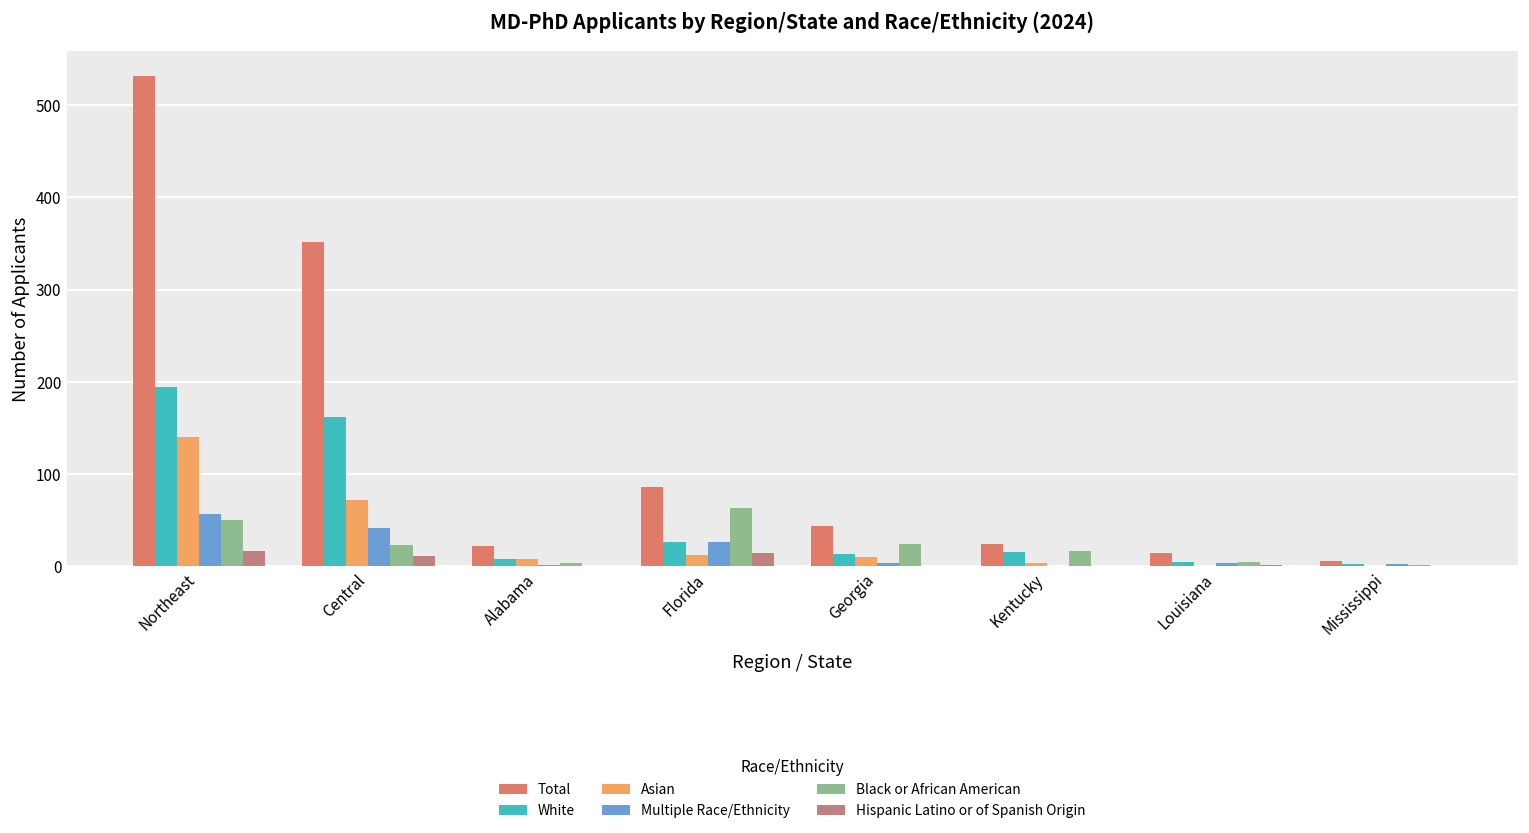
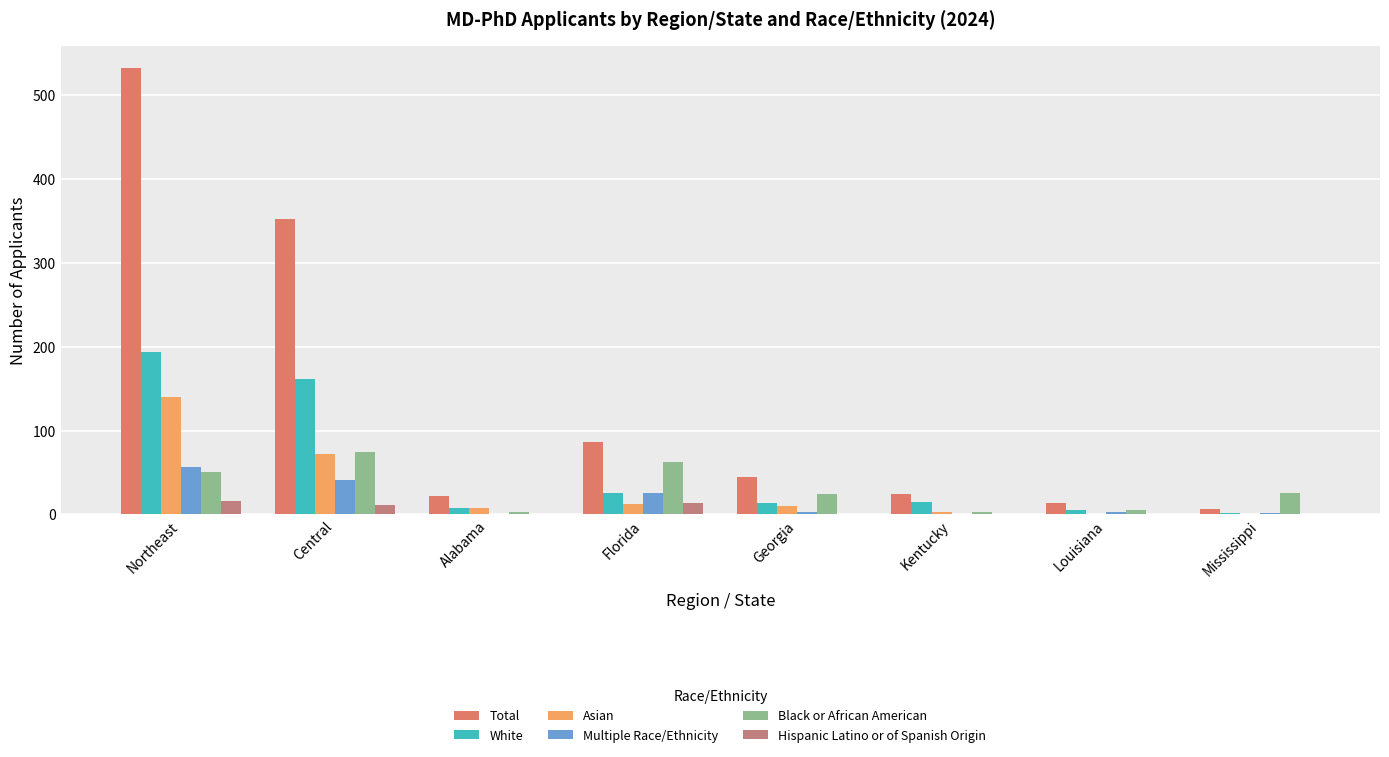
  {
    "Black or African American": {
      "Northeast": 50,
-     "Central": 20,
+     "Central": 70,
      "Alabama": 0,
      "Florida": 60,
      "Georgia": 20,
-     "Kentucky": 20,
+     "Kentucky": 0,
      "Louisiana": 10,
-     "Mississippi": 0
+     "Mississippi": 30
    }
  }
